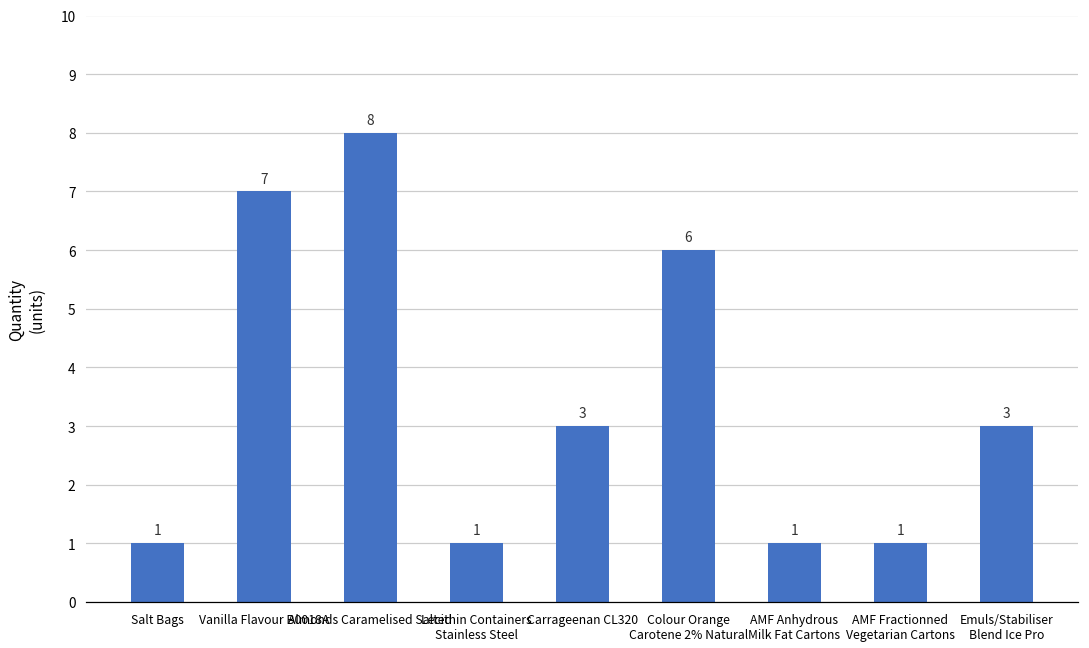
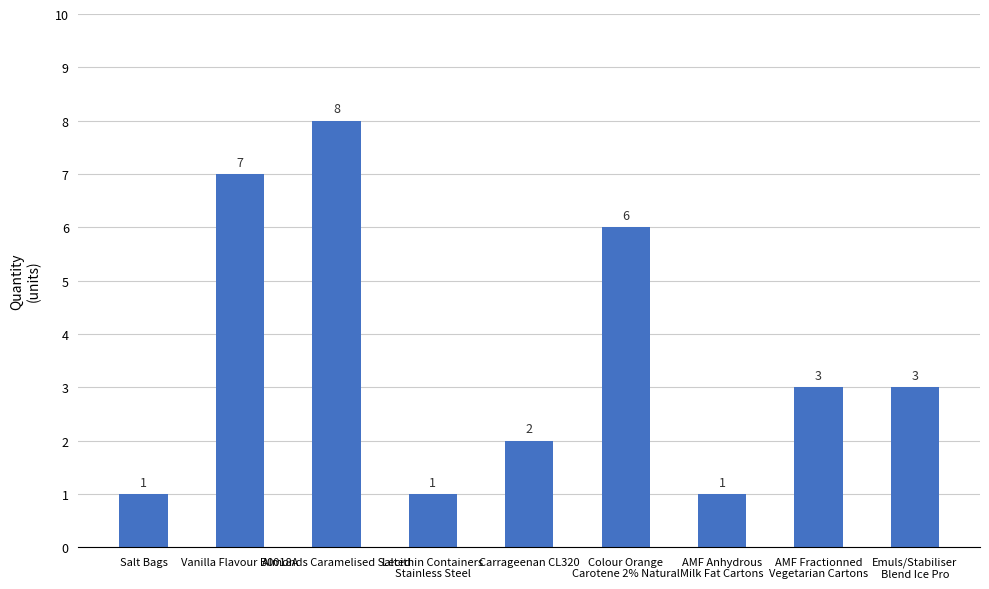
  {
    "Salt Bags": 1,
    "Lecithin Containers Stainless Steel": 1,
-   "Carrageenan CL320": 3,
+   "Carrageenan CL320": 2,
    "Colour Orange Carotene 2% Natural": 6,
    "AMF Anhydrous Milk Fat Cartons": 1,
-   "AMF Fractionned Vegetarian Cartons": 1,
+   "AMF Fractionned Vegetarian Cartons": 3,
    "Emuls/Stabiliser Blend Ice Pro": 3
  }
